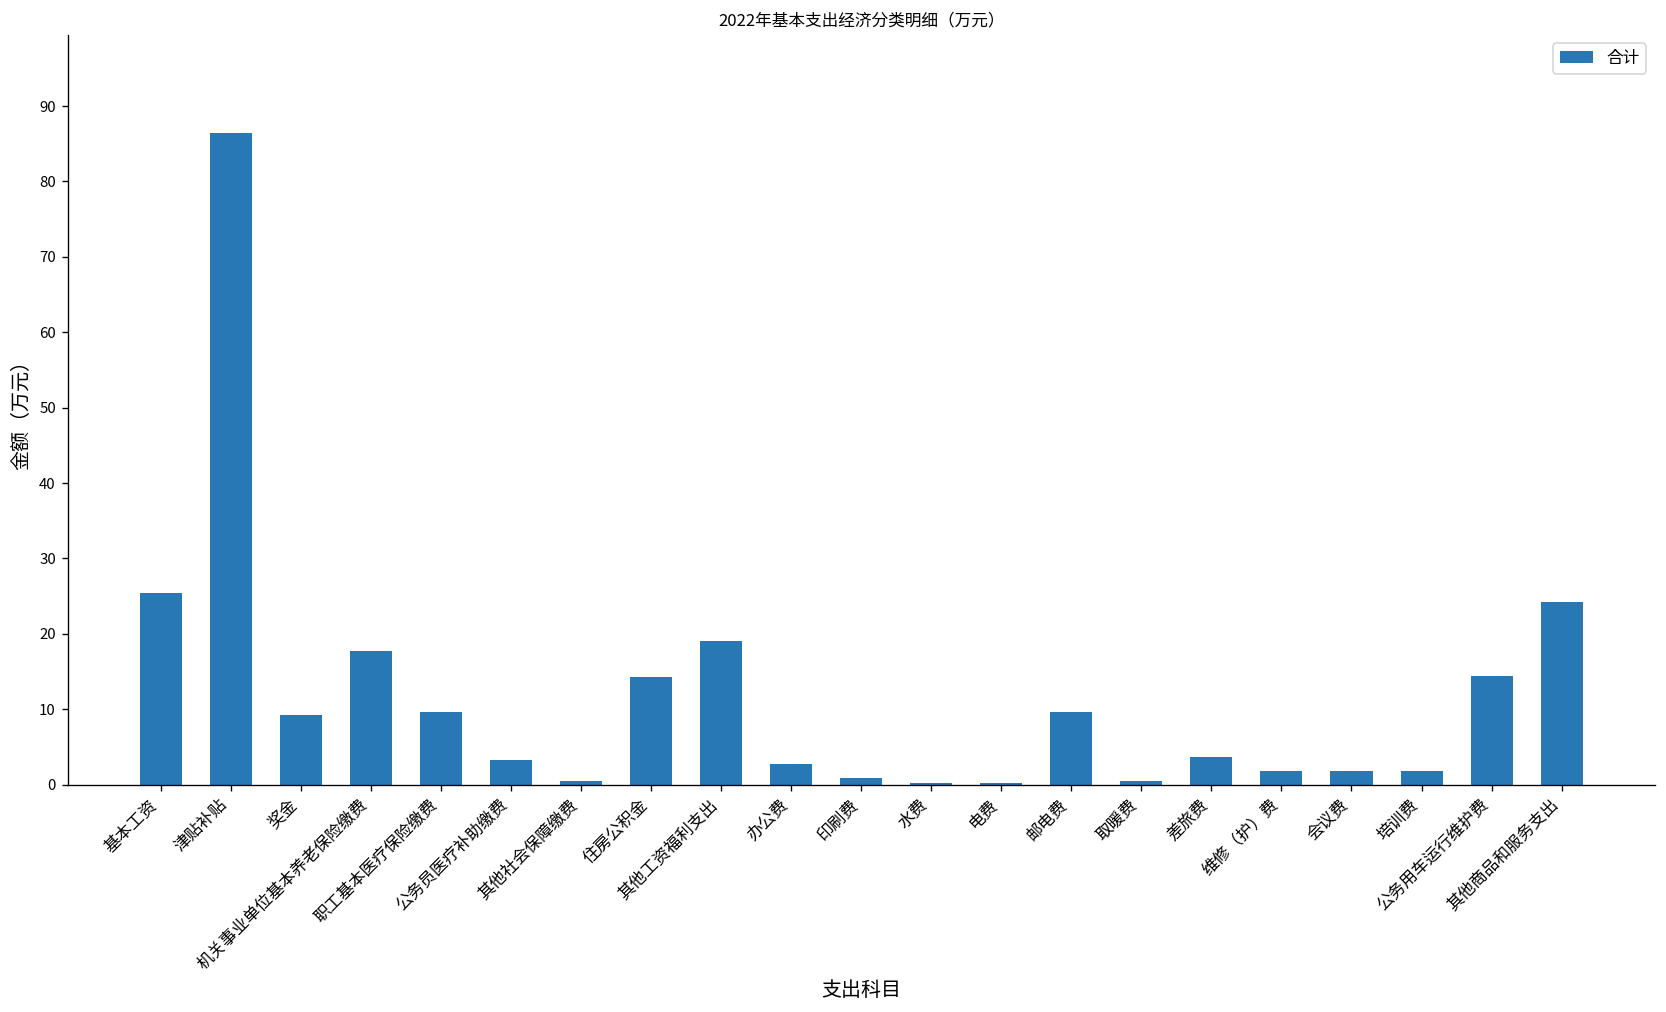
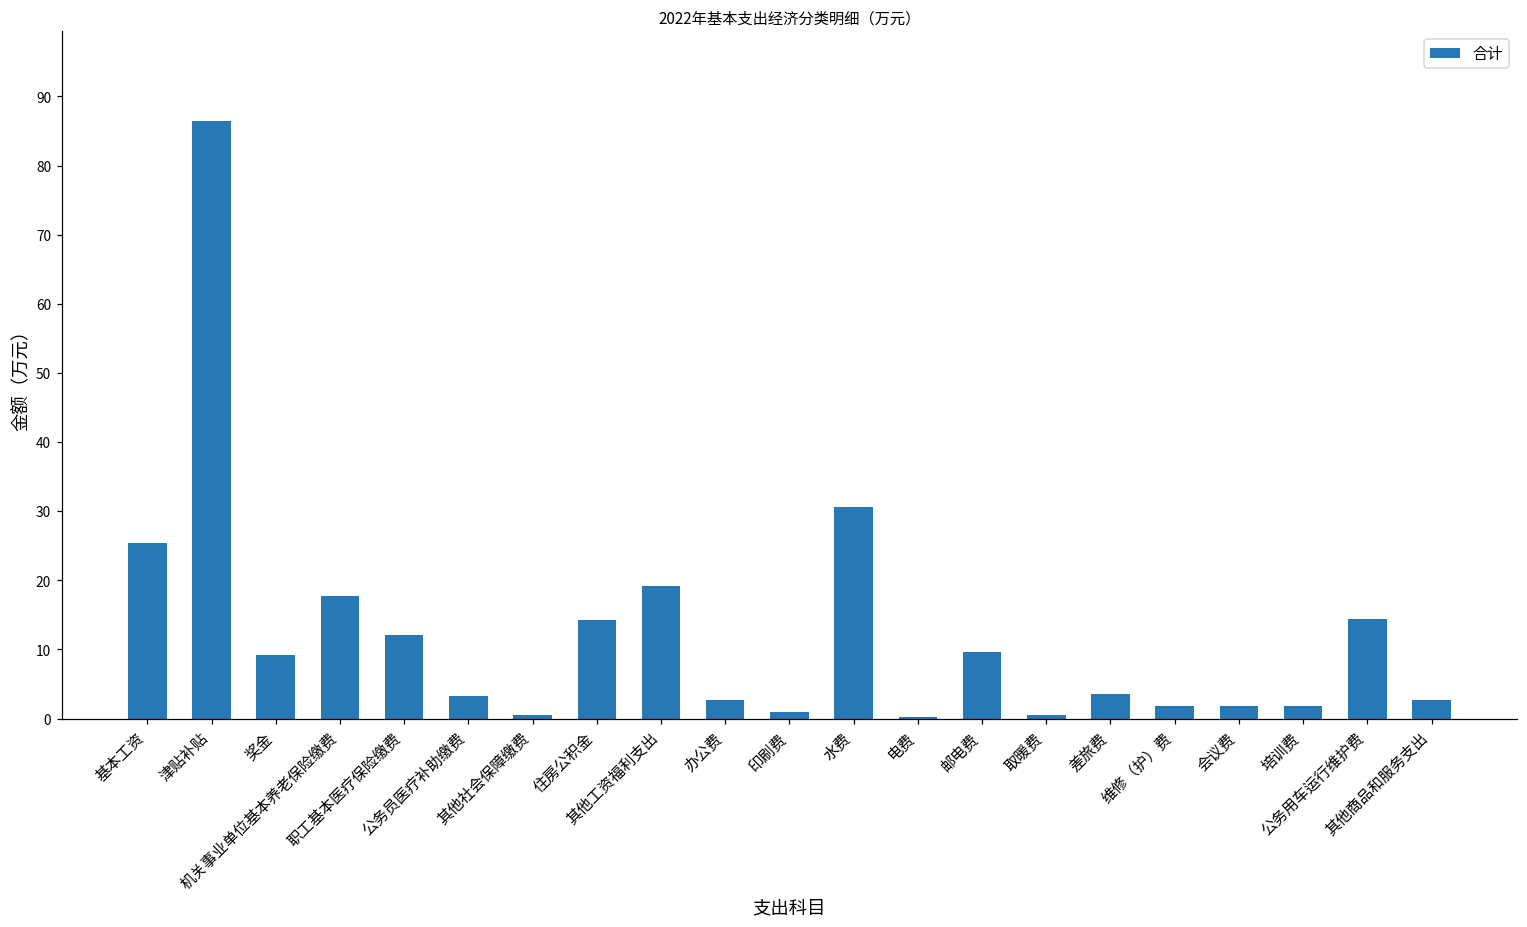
  {
    "基本工资": 25,
    "津贴补贴": 86,
    "奖金": 9,
    "机关事业单位基本养老保险缴费": 18,
-   "职工基本医疗保险缴费": 10,
+   "职工基本医疗保险缴费": 12,
    "公务员医疗补助缴费": 3,
    "其他社会保障缴费": 0,
    "住房公积金": 14,
    "其他工资福利支出": 19,
    "办公费": 3,
    "印刷费": 1,
-   "水费": 0,
+   "水费": 31,
    "邮电费": 10,
    "取暖费": 0,
    "差旅费": 4,
    "维修（护）费": 2,
    "会议费": 2,
    "培训费": 2,
    "公务用车运行维护费": 14,
-   "其他商品和服务支出": 24
+   "其他商品和服务支出": 3
  }
